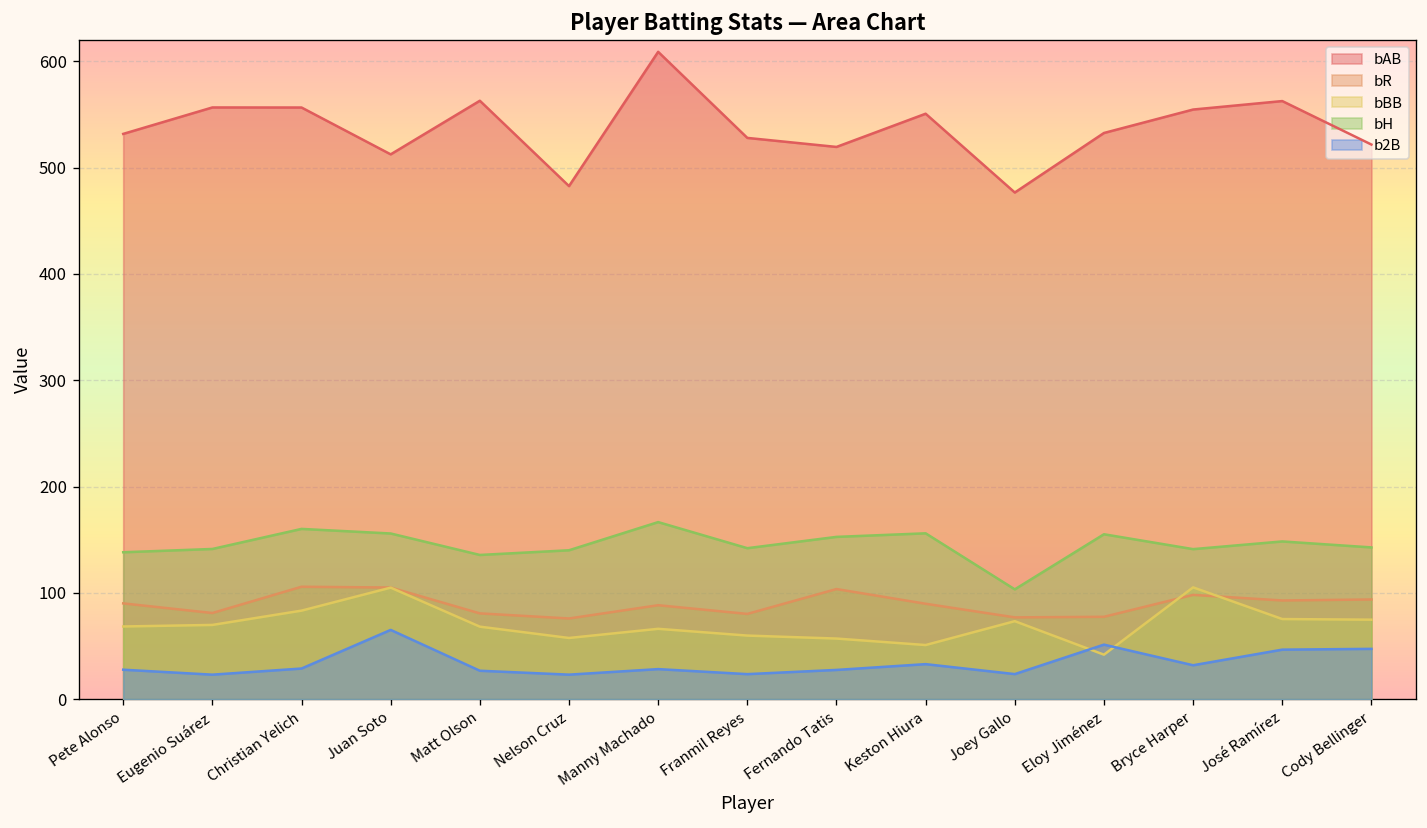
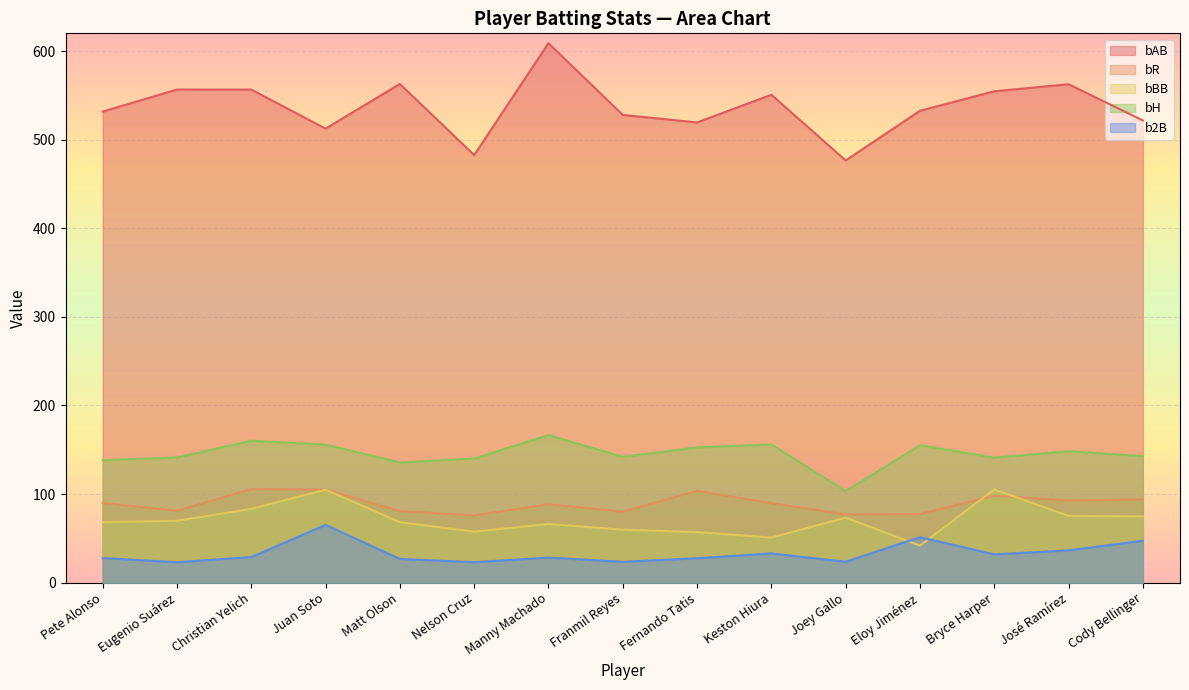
  {
    "b2B": {
      "Pete Alonso": 30,
      "Eugenio Suárez": 20,
      "Christian Yelich": 30,
      "Juan Soto": 70,
      "Matt Olson": 30,
      "Nelson Cruz": 20,
      "Manny Machado": 30,
      "Franmil Reyes": 20,
      "Fernando Tatis": 30,
      "Keston Hiura": 30,
      "Joey Gallo": 20,
      "Eloy Jiménez": 50,
      "Bryce Harper": 30,
-     "José Ramírez": 50,
+     "José Ramírez": 40,
      "Cody Bellinger": 50
    }
  }
